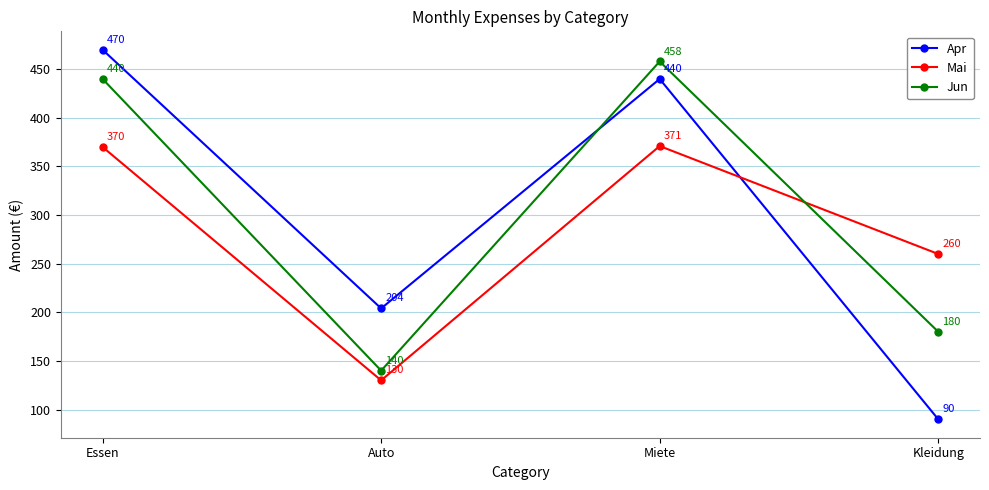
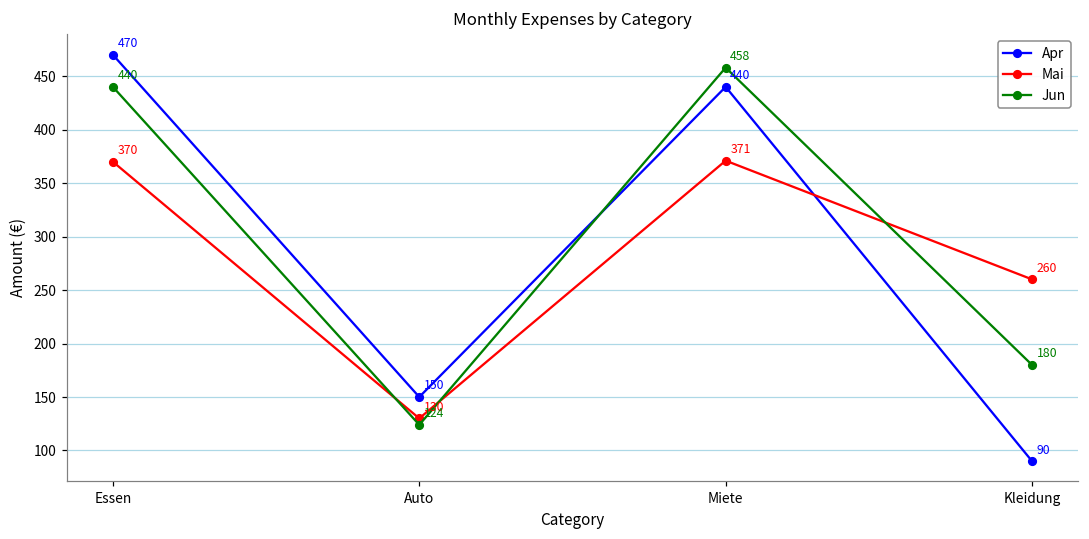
  {
    "Apr": {
      "Essen": 470,
-     "Auto": 204,
+     "Auto": 150,
      "Miete": 440,
      "Kleidung": 90
    },
    "Mai": {
      "Essen": 370,
      "Auto": 130,
      "Miete": 371,
      "Kleidung": 260
    },
    "Jun": {
      "Essen": 440,
-     "Auto": 140,
+     "Auto": 124,
      "Miete": 458,
      "Kleidung": 180
    }
  }
